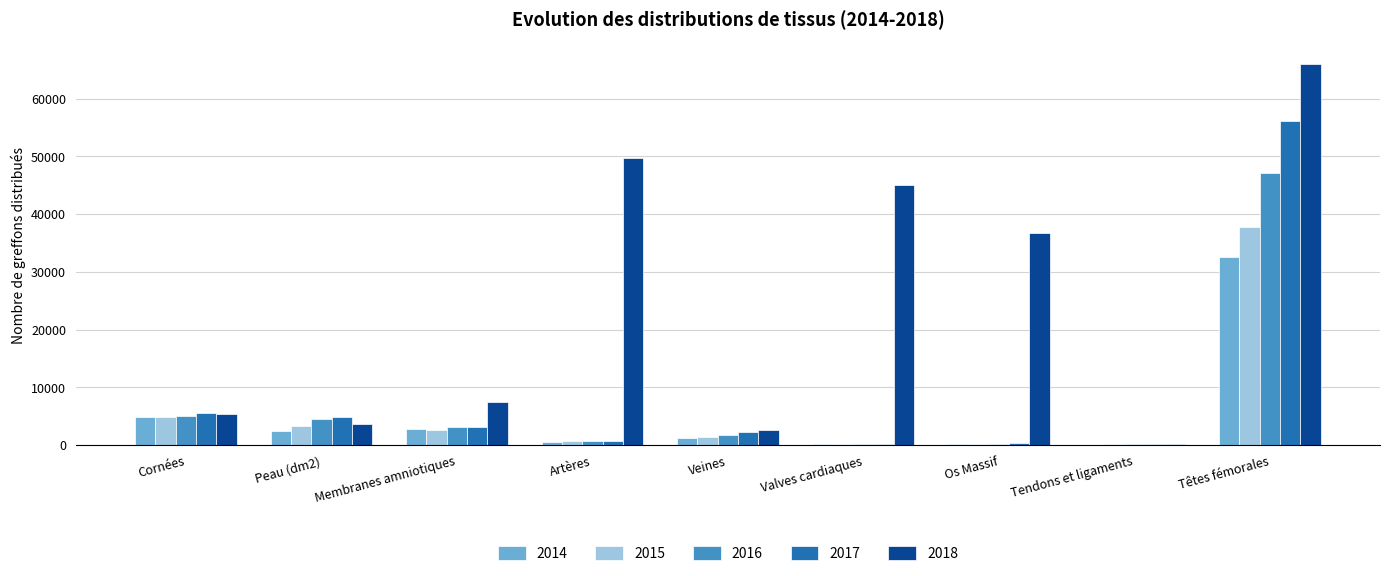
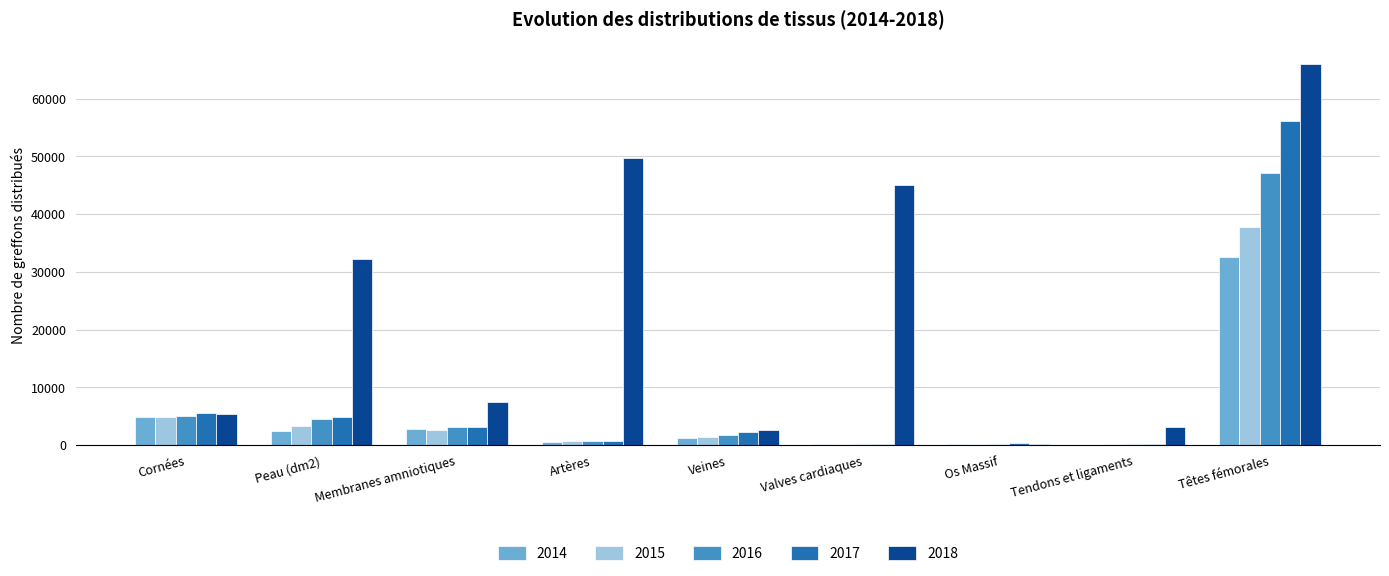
  {
    "2018": {
      "Cornées": 5000,
-     "Peau (dm2)": 4000,
+     "Peau (dm2)": 32000,
      "Membranes amniotiques": 7000,
      "Artères": 50000,
      "Veines": 3000,
      "Valves cardiaques": 45000,
-     "Os Massif": 37000,
-     "Tendons et ligaments": 0,
+     "Os Massif": 0,
+     "Tendons et ligaments": 3000,
      "Têtes fémorales": 66000
    }
  }
